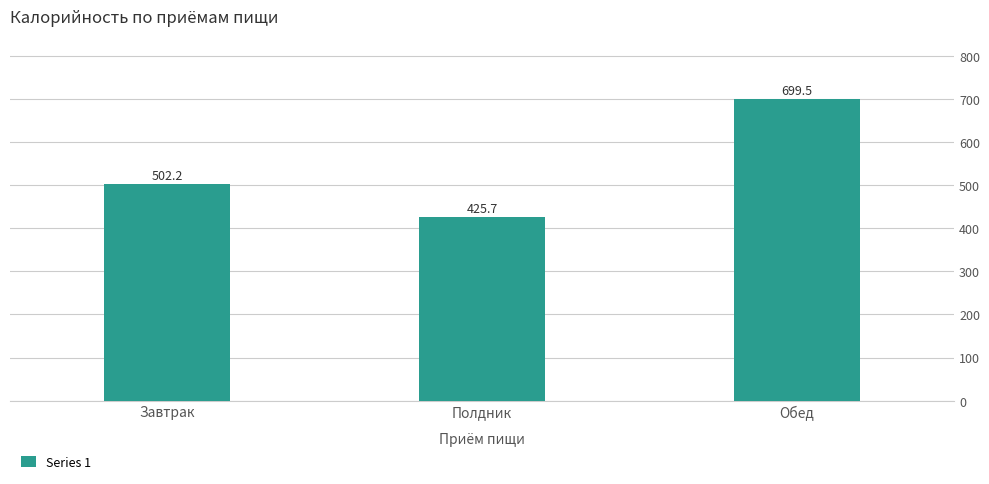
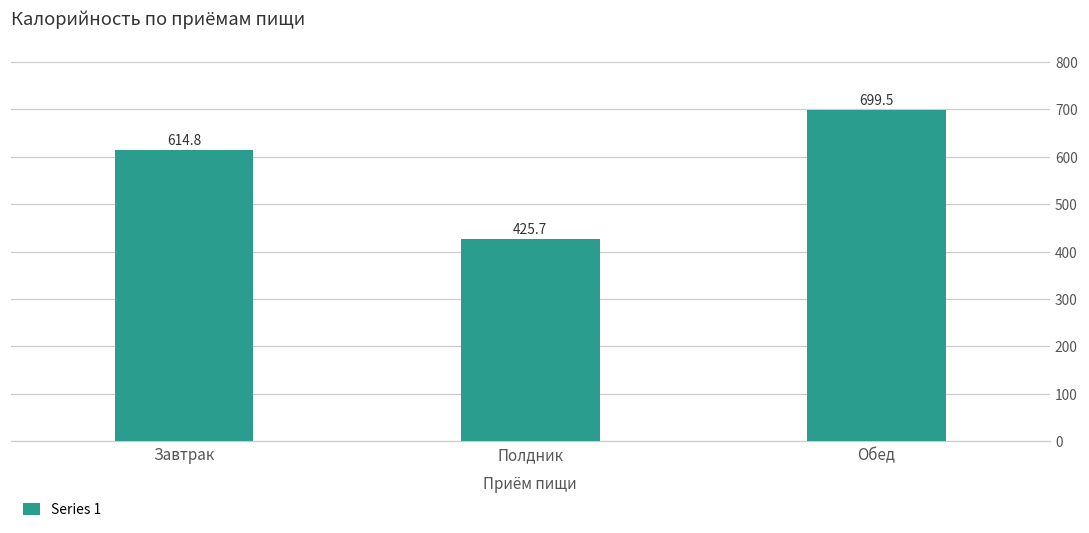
  {
-   "Завтрак": 502.2,
+   "Завтрак": 614.8,
    "Полдник": 425.7,
    "Обед": 699.5
  }
